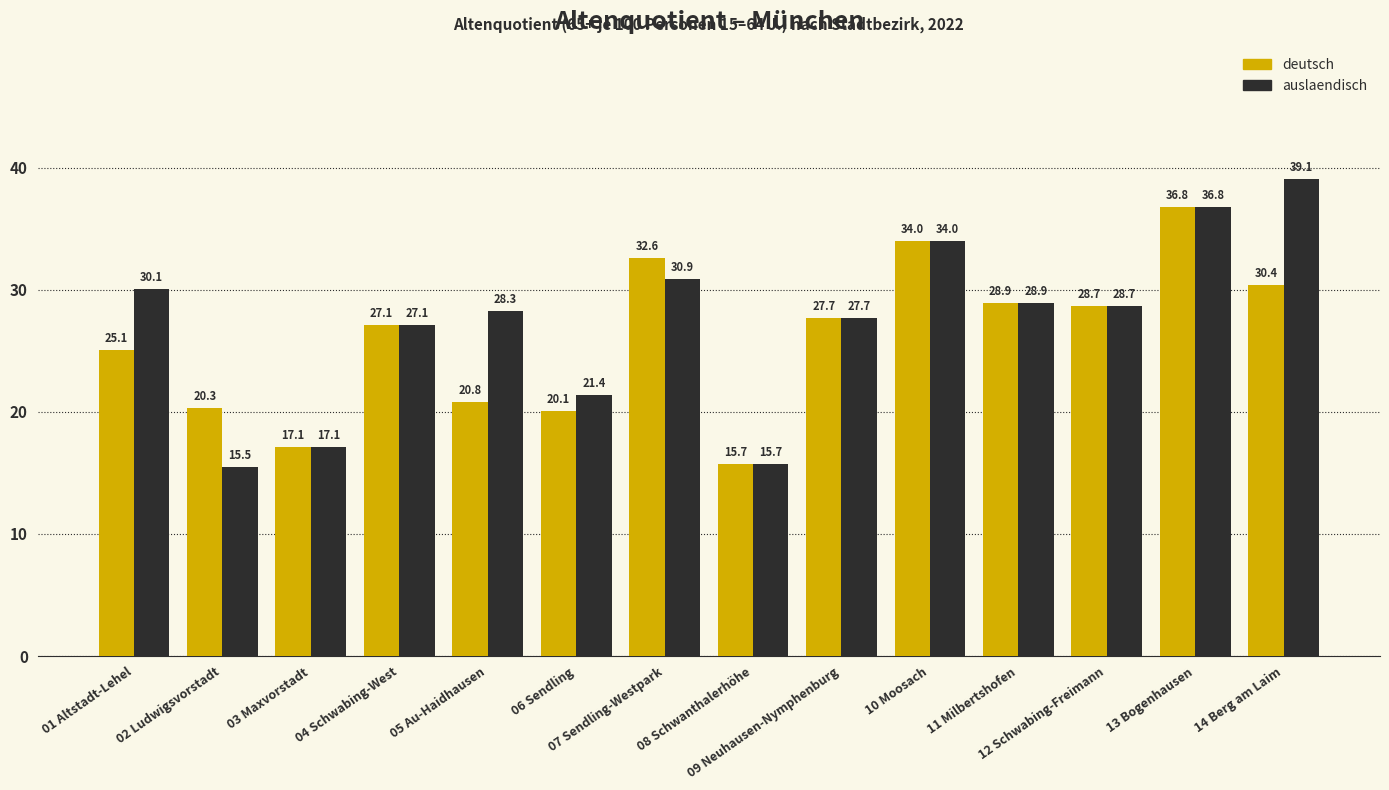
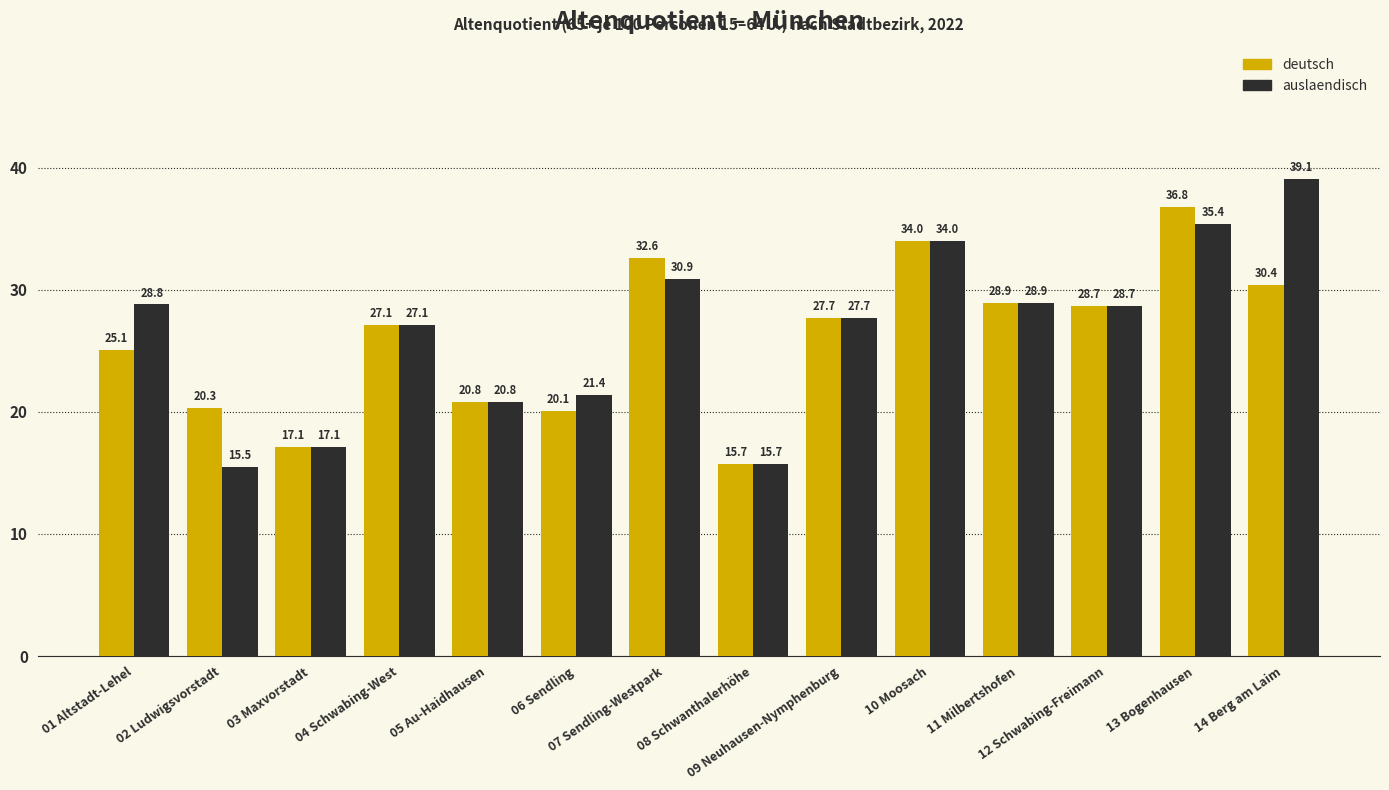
  {
    "deutsch": {
      "01 Altstadt-Lehel": 25.1,
      "02 Ludwigsvorstadt": 20.3,
      "03 Maxvorstadt": 17.1,
      "04 Schwabing-West": 27.1,
      "05 Au-Haidhausen": 20.8,
      "06 Sendling": 20.1,
      "07 Sendling-Westpark": 32.6,
      "08 Schwanthalerhöhe": 15.7,
      "09 Neuhausen-Nymphenburg": 27.7,
      "10 Moosach": 34.0,
      "11 Milbertshofen": 28.9,
      "12 Schwabing-Freimann": 28.7,
      "13 Bogenhausen": 36.8,
      "14 Berg am Laim": 30.4
    },
    "auslaendisch": {
-     "01 Altstadt-Lehel": 30.1,
+     "01 Altstadt-Lehel": 28.8,
      "02 Ludwigsvorstadt": 15.5,
      "03 Maxvorstadt": 17.1,
      "04 Schwabing-West": 27.1,
-     "05 Au-Haidhausen": 28.3,
+     "05 Au-Haidhausen": 20.8,
      "06 Sendling": 21.4,
      "07 Sendling-Westpark": 30.9,
      "08 Schwanthalerhöhe": 15.7,
      "09 Neuhausen-Nymphenburg": 27.7,
      "10 Moosach": 34.0,
      "11 Milbertshofen": 28.9,
      "12 Schwabing-Freimann": 28.7,
-     "13 Bogenhausen": 36.8,
+     "13 Bogenhausen": 35.4,
      "14 Berg am Laim": 39.1
    }
  }
